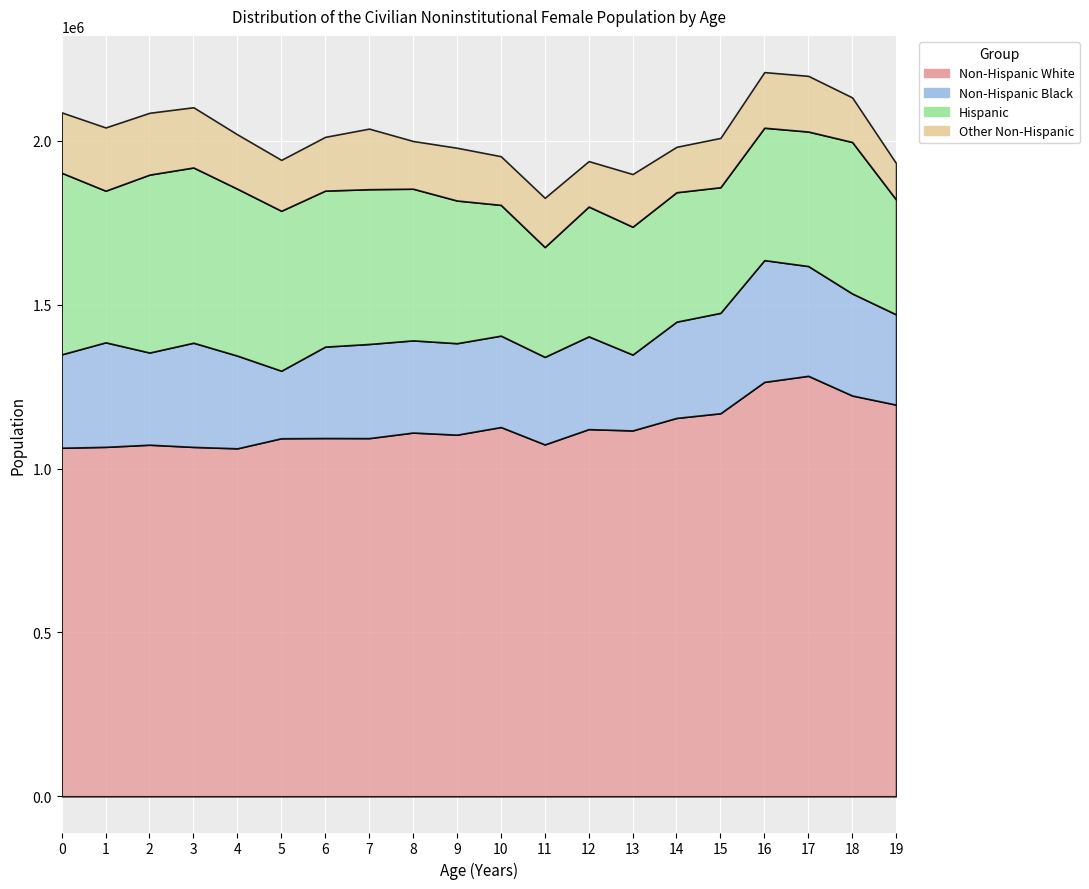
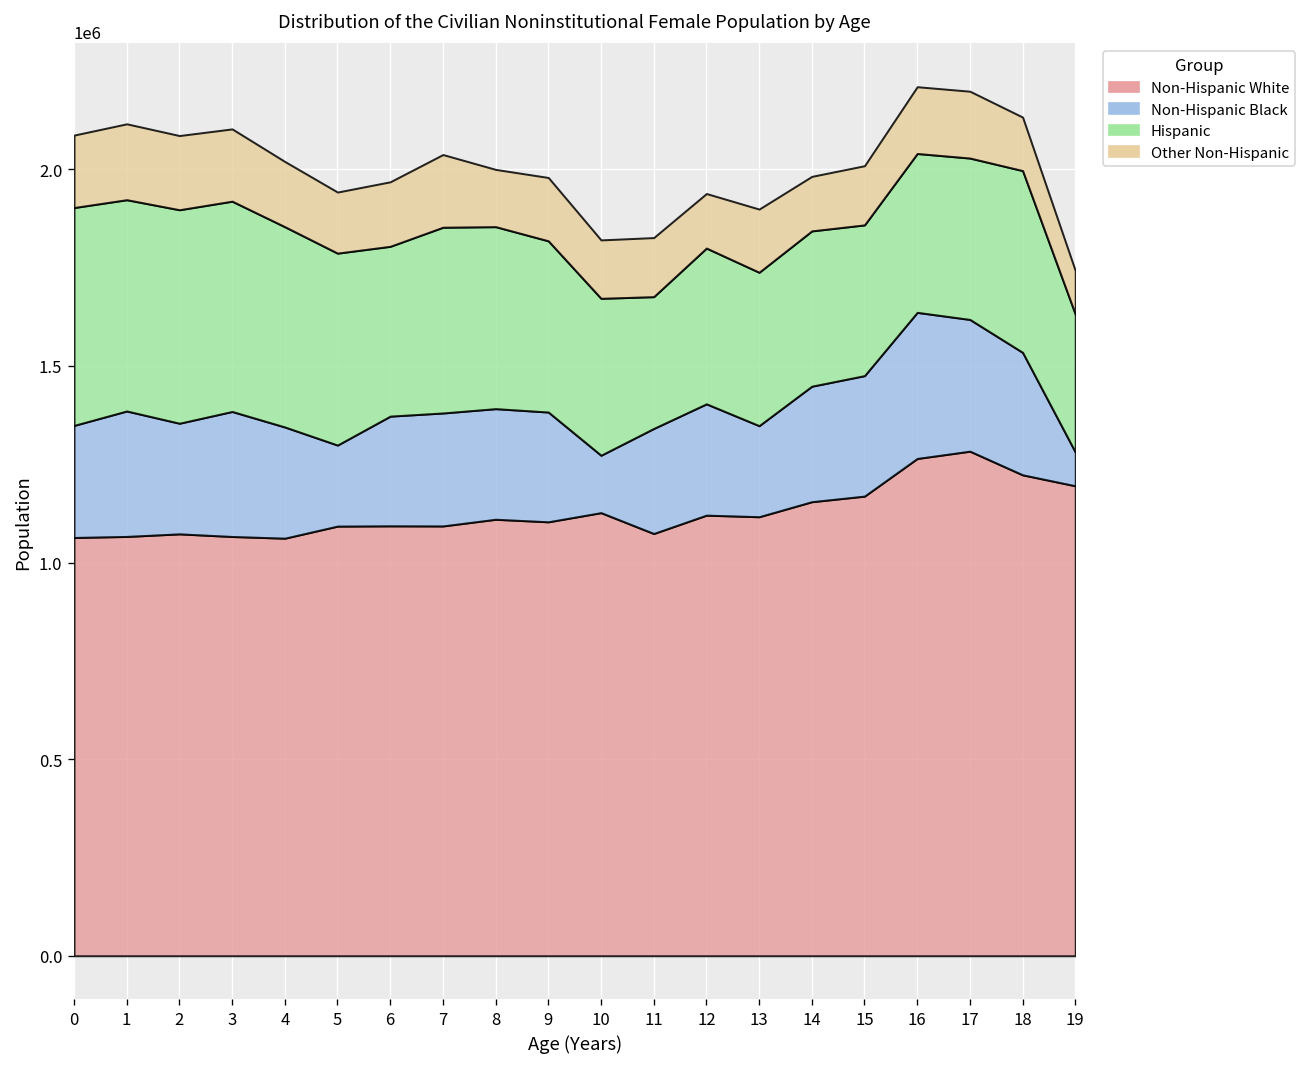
  {
    "Non-Hispanic Black": {
      "0": 290000,
      "1": 320000,
      "2": 280000,
      "3": 320000,
      "4": 280000,
      "5": 210000,
      "6": 280000,
      "7": 290000,
      "8": 280000,
      "9": 280000,
-     "10": 280000,
+     "10": 150000,
      "11": 270000,
      "12": 280000,
      "13": 230000,
      "14": 290000,
      "15": 310000,
      "16": 370000,
      "17": 340000,
      "18": 310000,
-     "19": 280000
+     "19": 90000
    },
    "Hispanic": {
      "0": 550000,
-     "1": 460000,
+     "1": 540000,
      "2": 540000,
      "3": 530000,
      "4": 510000,
      "5": 490000,
-     "6": 480000,
+     "6": 430000,
      "7": 470000,
      "8": 460000,
      "9": 440000,
      "10": 400000,
      "11": 340000,
      "12": 400000,
      "13": 390000,
      "14": 390000,
      "15": 380000,
      "16": 400000,
      "17": 410000,
      "18": 460000,
      "19": 350000
    }
  }
